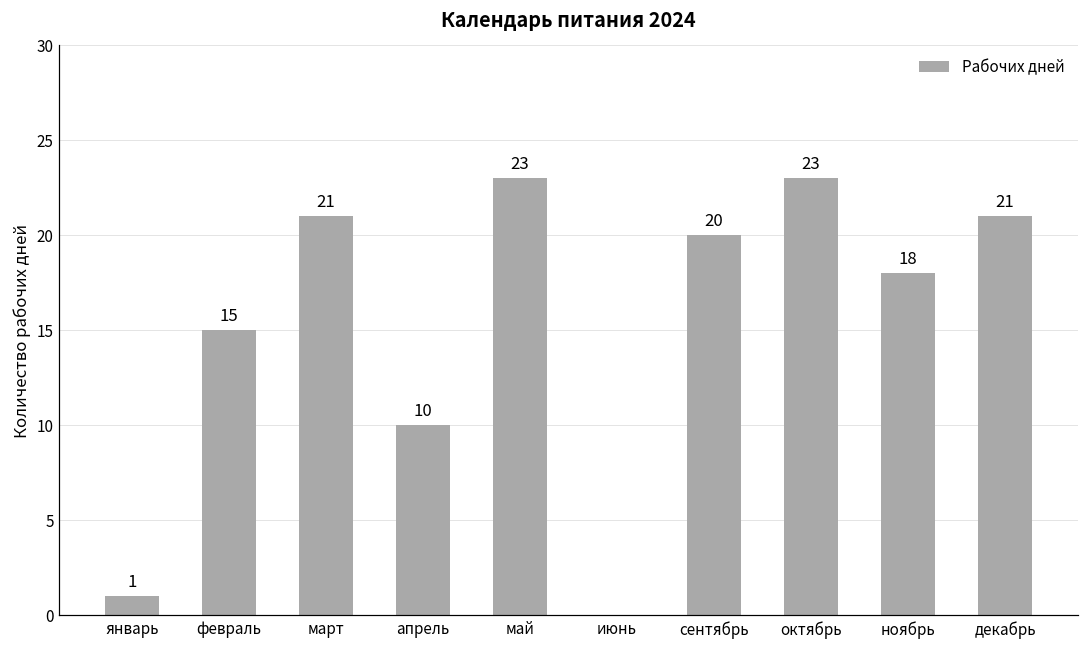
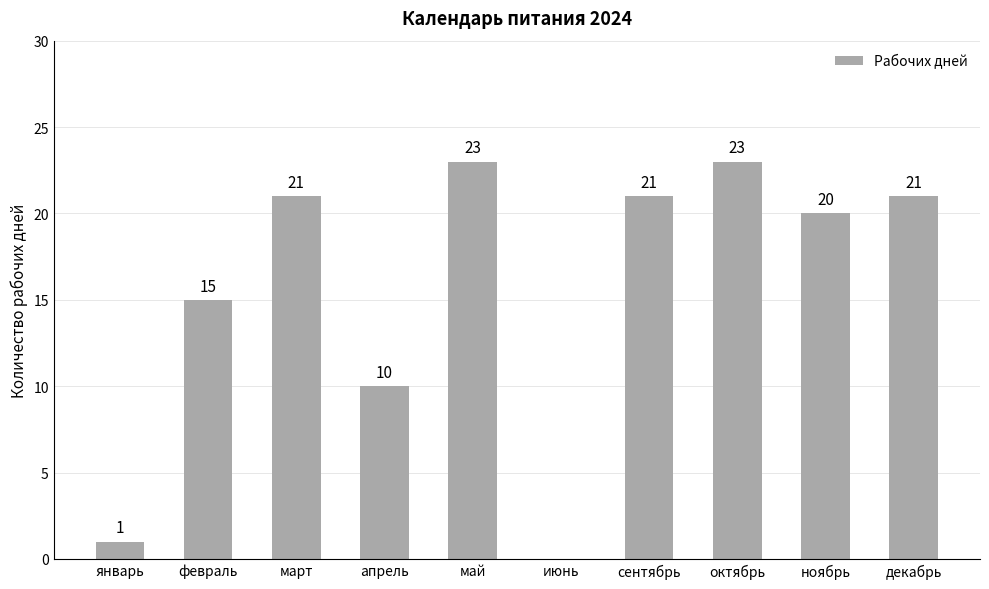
  {
    "январь": 1,
    "февраль": 15,
    "март": 21,
    "апрель": 10,
    "май": 23,
-   "сентябрь": 20,
+   "сентябрь": 21,
    "октябрь": 23,
-   "ноябрь": 18,
+   "ноябрь": 20,
    "декабрь": 21
  }
